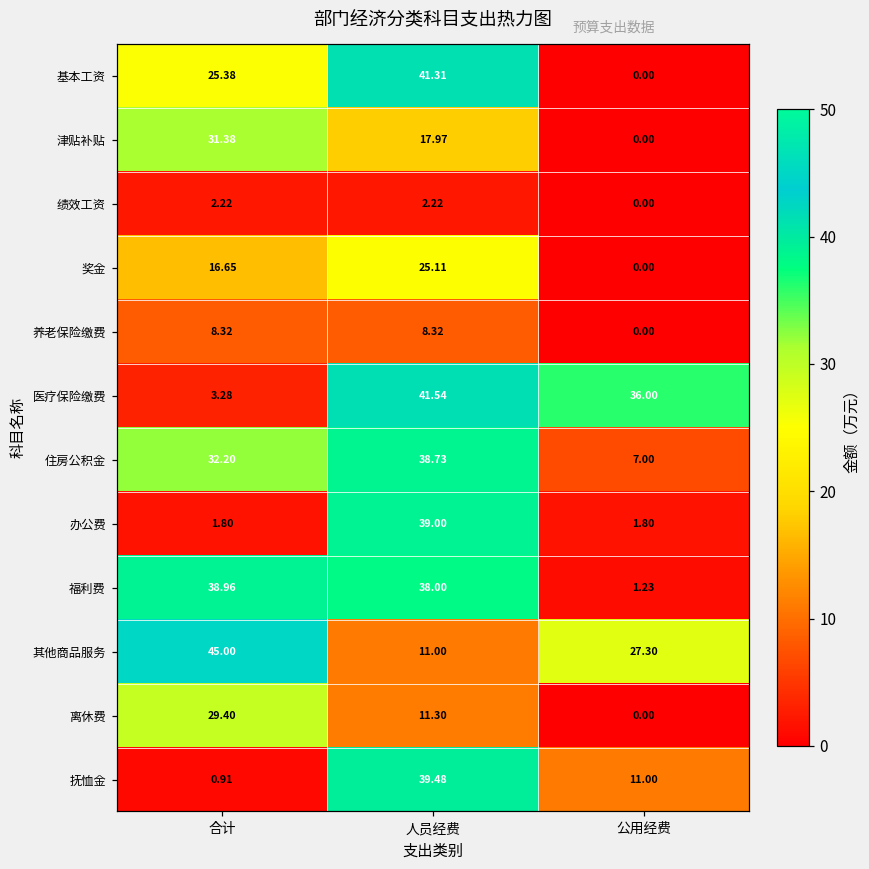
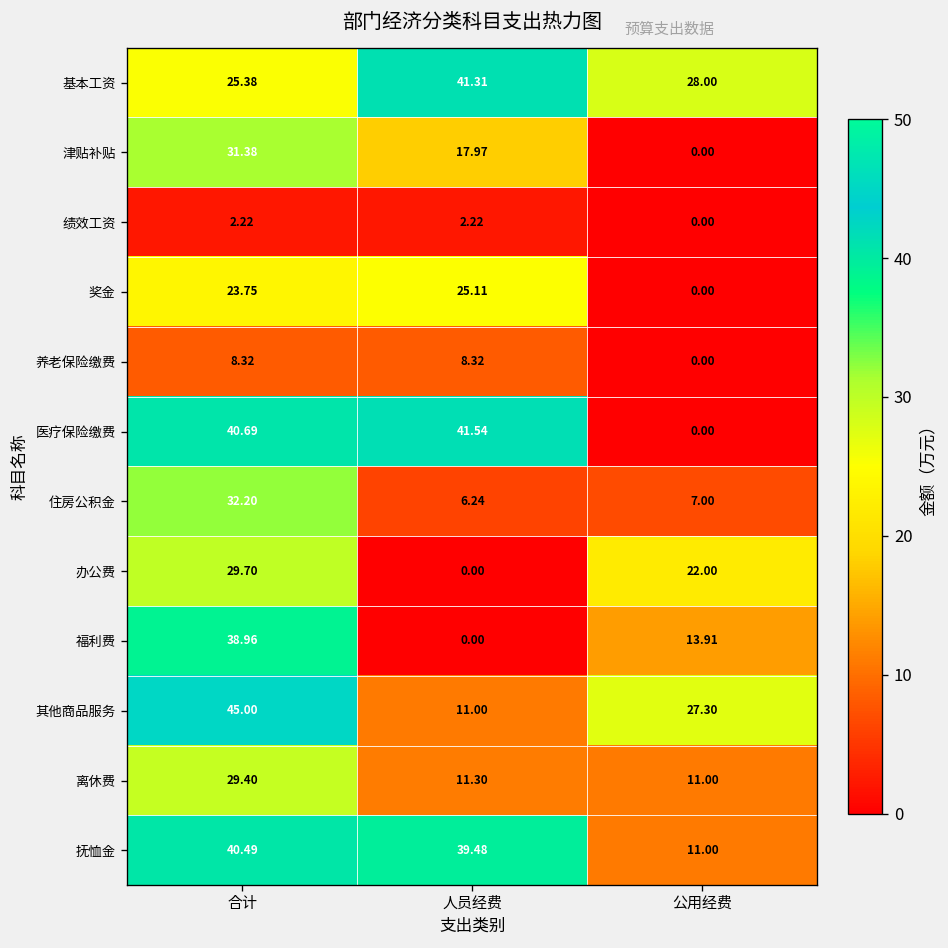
  {
    "基本工资": {
      "合计": 25.38,
      "人员经费": 41.31,
-     "公用经费": 0.00
+     "公用经费": 28.00
    },
    "津贴补贴": {
      "合计": 31.38,
      "人员经费": 17.97,
      "公用经费": 0.00
    },
    "绩效工资": {
      "合计": 2.22,
      "人员经费": 2.22,
      "公用经费": 0.00
    },
    "奖金": {
-     "合计": 16.65,
+     "合计": 23.75,
      "人员经费": 25.11,
      "公用经费": 0.00
    },
    "养老保险缴费": {
      "合计": 8.32,
      "人员经费": 8.32,
      "公用经费": 0.00
    },
    "医疗保险缴费": {
-     "合计": 3.28,
+     "合计": 40.69,
      "人员经费": 41.54,
-     "公用经费": 36.00
+     "公用经费": 0.00
    },
    "住房公积金": {
      "合计": 32.20,
-     "人员经费": 38.73,
+     "人员经费": 6.24,
      "公用经费": 7.00
    },
    "办公费": {
-     "合计": 1.80,
-     "人员经费": 39.00,
-     "公用经费": 1.80
+     "合计": 29.70,
+     "人员经费": 0.00,
+     "公用经费": 22.00
    },
    "福利费": {
      "合计": 38.96,
-     "人员经费": 38.00,
-     "公用经费": 1.23
+     "人员经费": 0.00,
+     "公用经费": 13.91
    },
    "其他商品服务": {
      "合计": 45.00,
      "人员经费": 11.00,
      "公用经费": 27.30
    },
    "离休费": {
      "合计": 29.40,
      "人员经费": 11.30,
-     "公用经费": 0.00
+     "公用经费": 11.00
    },
    "抚恤金": {
-     "合计": 0.91,
+     "合计": 40.49,
      "人员经费": 39.48,
      "公用经费": 11.00
    }
  }
